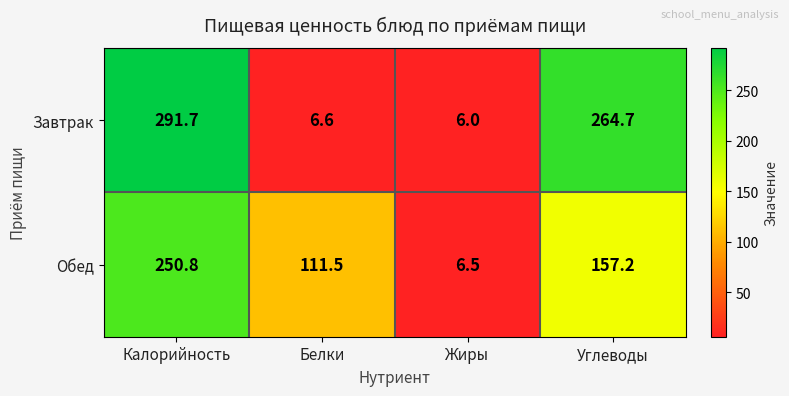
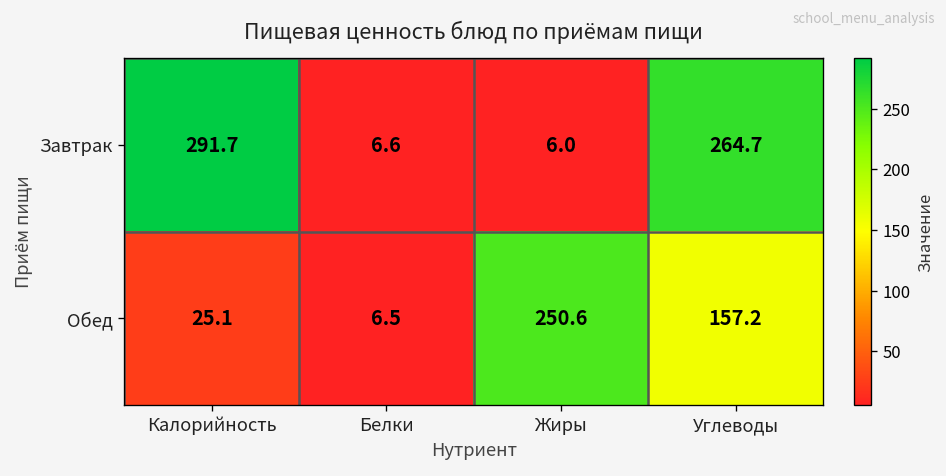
  {
    "Завтрак": {
      "Калорийность": 291.7,
      "Белки": 6.6,
      "Жиры": 6.0,
      "Углеводы": 264.7
    },
    "Обед": {
-     "Калорийность": 250.8,
-     "Белки": 111.5,
-     "Жиры": 6.5,
+     "Калорийность": 25.1,
+     "Белки": 6.5,
+     "Жиры": 250.6,
      "Углеводы": 157.2
    }
  }
